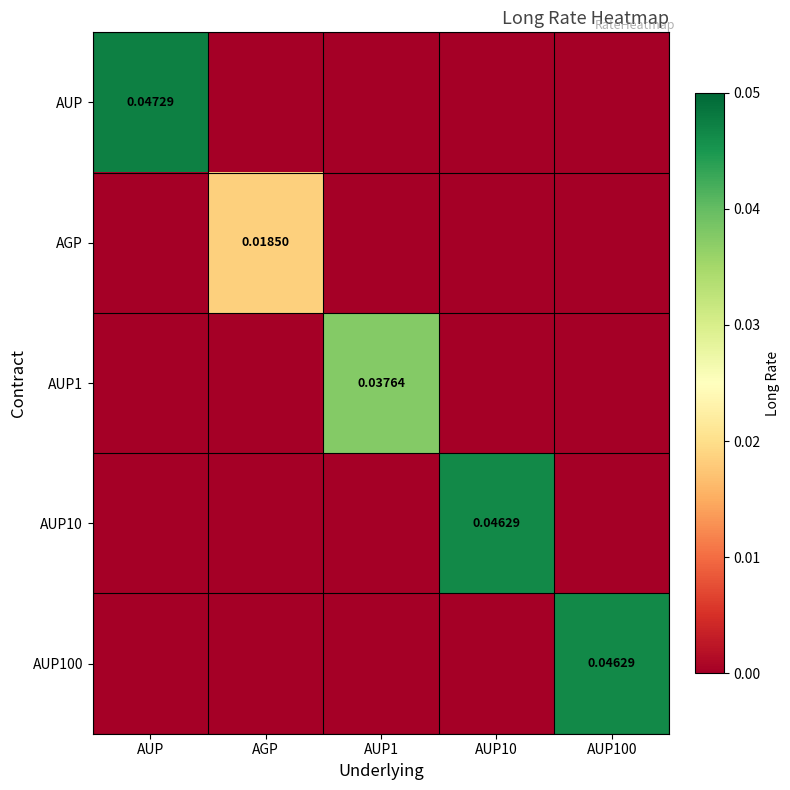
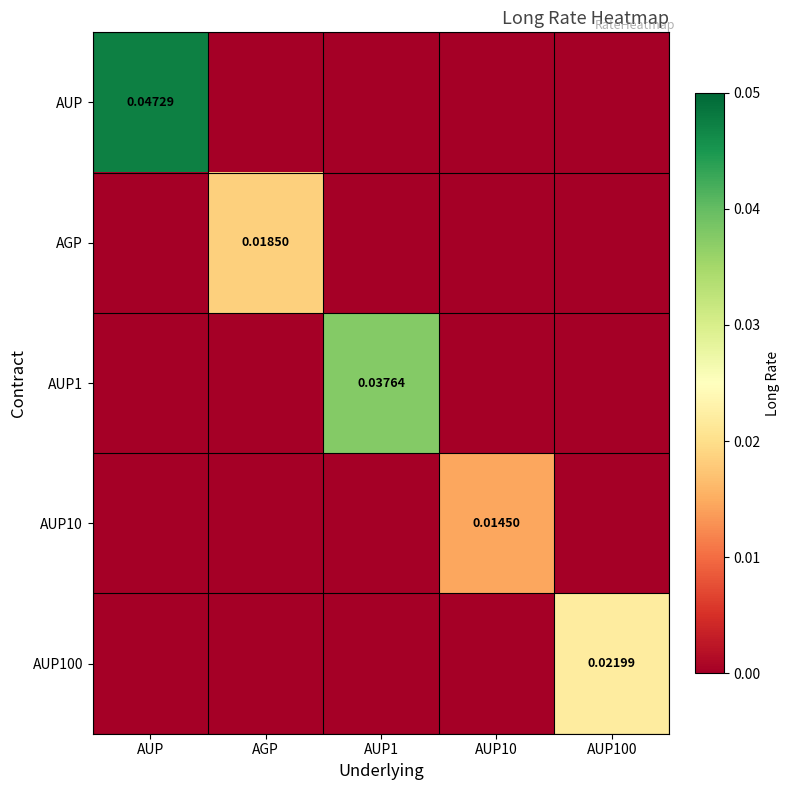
  {
    "AUP": {
      "AUP": 0.04729
    },
    "AGP": {
      "AGP": 0.01850
    },
    "AUP1": {
      "AUP1": 0.03764
    },
    "AUP10": {
-     "AUP10": 0.04629
+     "AUP10": 0.01450
    },
    "AUP100": {
-     "AUP100": 0.04629
+     "AUP100": 0.02199
    }
  }
